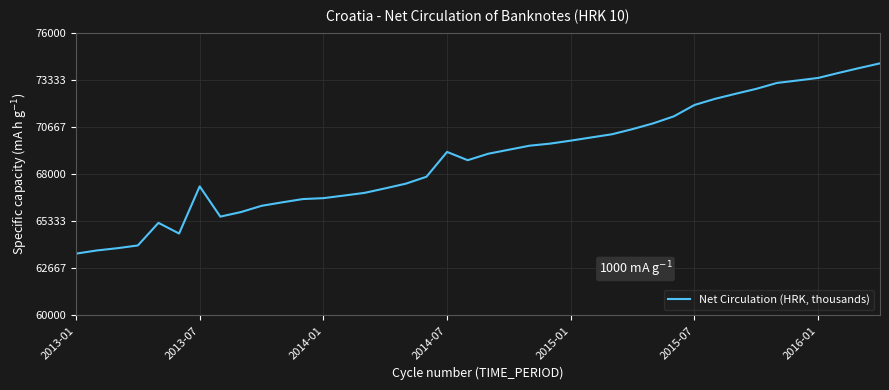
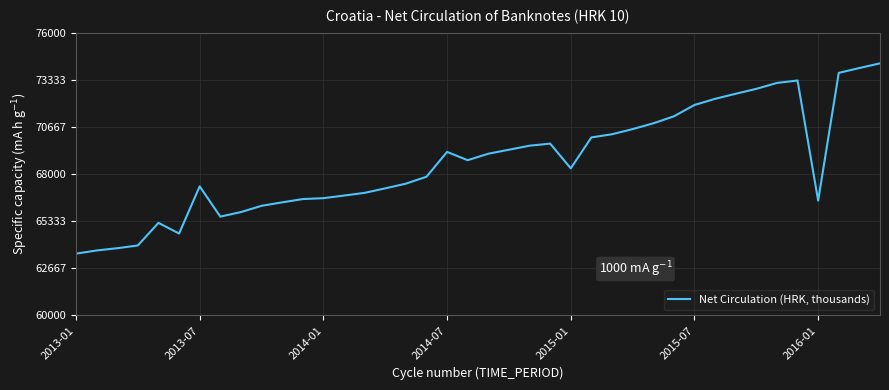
  {
    "2013-01": 63500,
    "2013-07": 67300,
    "2014-01": 66600,
    "2014-07": 69300,
-   "2015-01": 69900,
+   "2015-01": 68300,
    "2015-07": 71900,
-   "2016-01": 73400
+   "2016-01": 66500
  }
